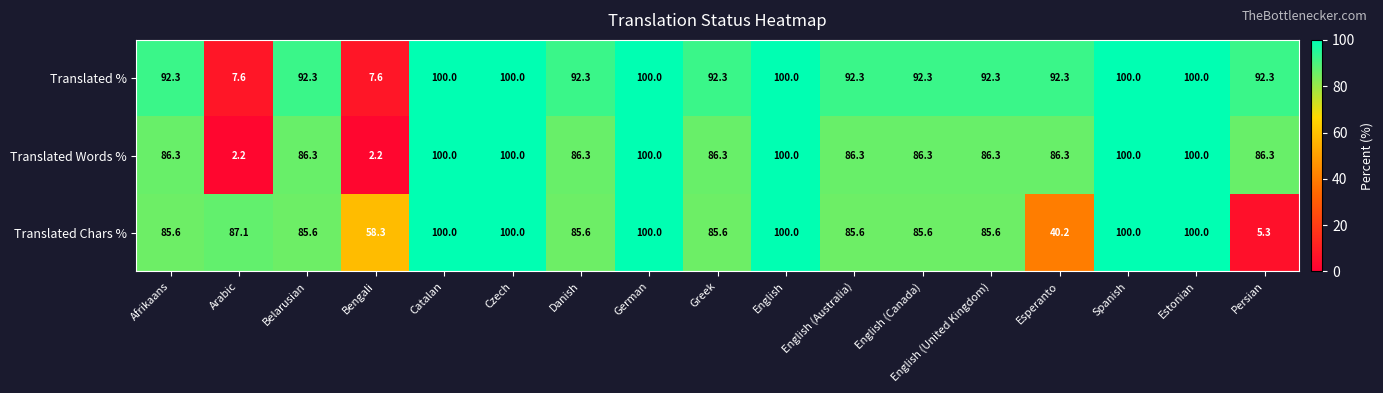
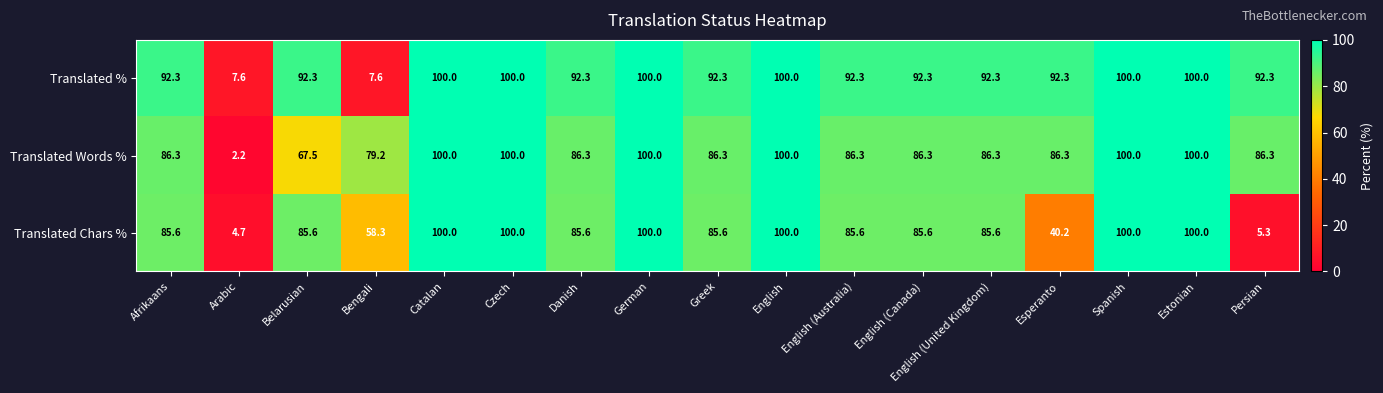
  {
    "Translated %": {
      "Afrikaans": 92.3,
      "Arabic": 7.6,
      "Belarusian": 92.3,
      "Bengali": 7.6,
      "Catalan": 100.0,
      "Czech": 100.0,
      "Danish": 92.3,
      "German": 100.0,
      "Greek": 92.3,
      "English": 100.0,
      "English (Australia)": 92.3,
      "English (Canada)": 92.3,
      "English (United Kingdom)": 92.3,
      "Esperanto": 92.3,
      "Spanish": 100.0,
      "Estonian": 100.0,
      "Persian": 92.3
    },
    "Translated Words %": {
      "Afrikaans": 86.3,
      "Arabic": 2.2,
-     "Belarusian": 86.3,
-     "Bengali": 2.2,
+     "Belarusian": 67.5,
+     "Bengali": 79.2,
      "Catalan": 100.0,
      "Czech": 100.0,
      "Danish": 86.3,
      "German": 100.0,
      "Greek": 86.3,
      "English": 100.0,
      "English (Australia)": 86.3,
      "English (Canada)": 86.3,
      "English (United Kingdom)": 86.3,
      "Esperanto": 86.3,
      "Spanish": 100.0,
      "Estonian": 100.0,
      "Persian": 86.3
    },
    "Translated Chars %": {
      "Afrikaans": 85.6,
-     "Arabic": 87.1,
+     "Arabic": 4.7,
      "Belarusian": 85.6,
      "Bengali": 58.3,
      "Catalan": 100.0,
      "Czech": 100.0,
      "Danish": 85.6,
      "German": 100.0,
      "Greek": 85.6,
      "English": 100.0,
      "English (Australia)": 85.6,
      "English (Canada)": 85.6,
      "English (United Kingdom)": 85.6,
      "Esperanto": 40.2,
      "Spanish": 100.0,
      "Estonian": 100.0,
      "Persian": 5.3
    }
  }
